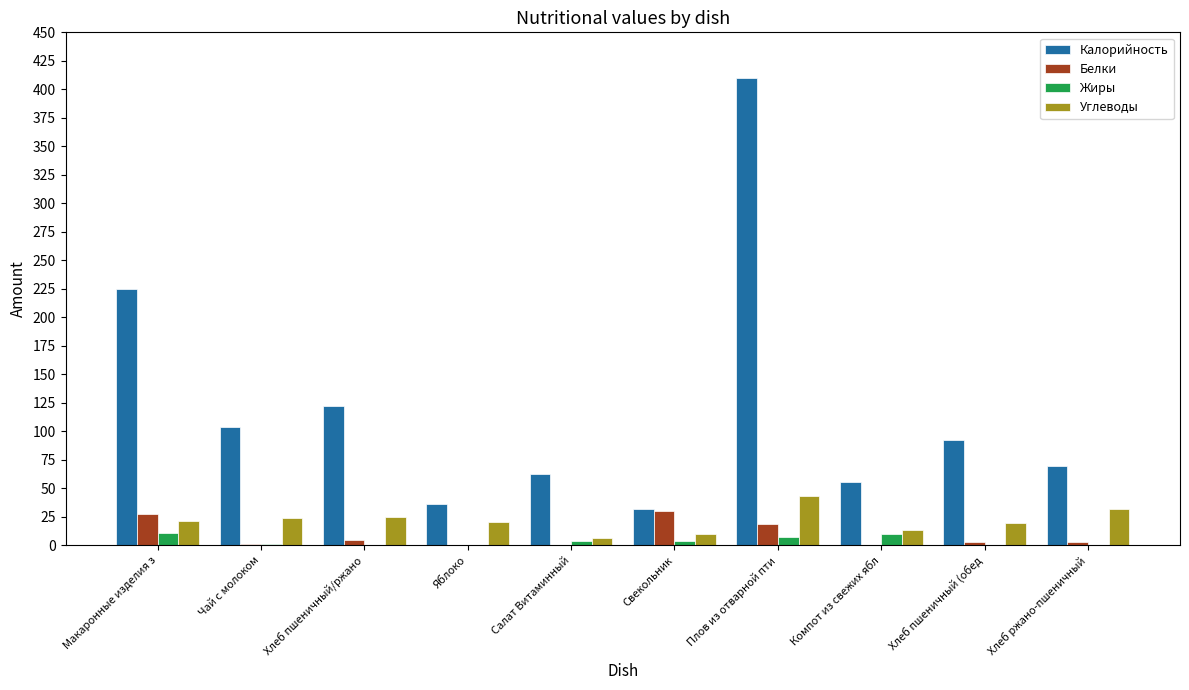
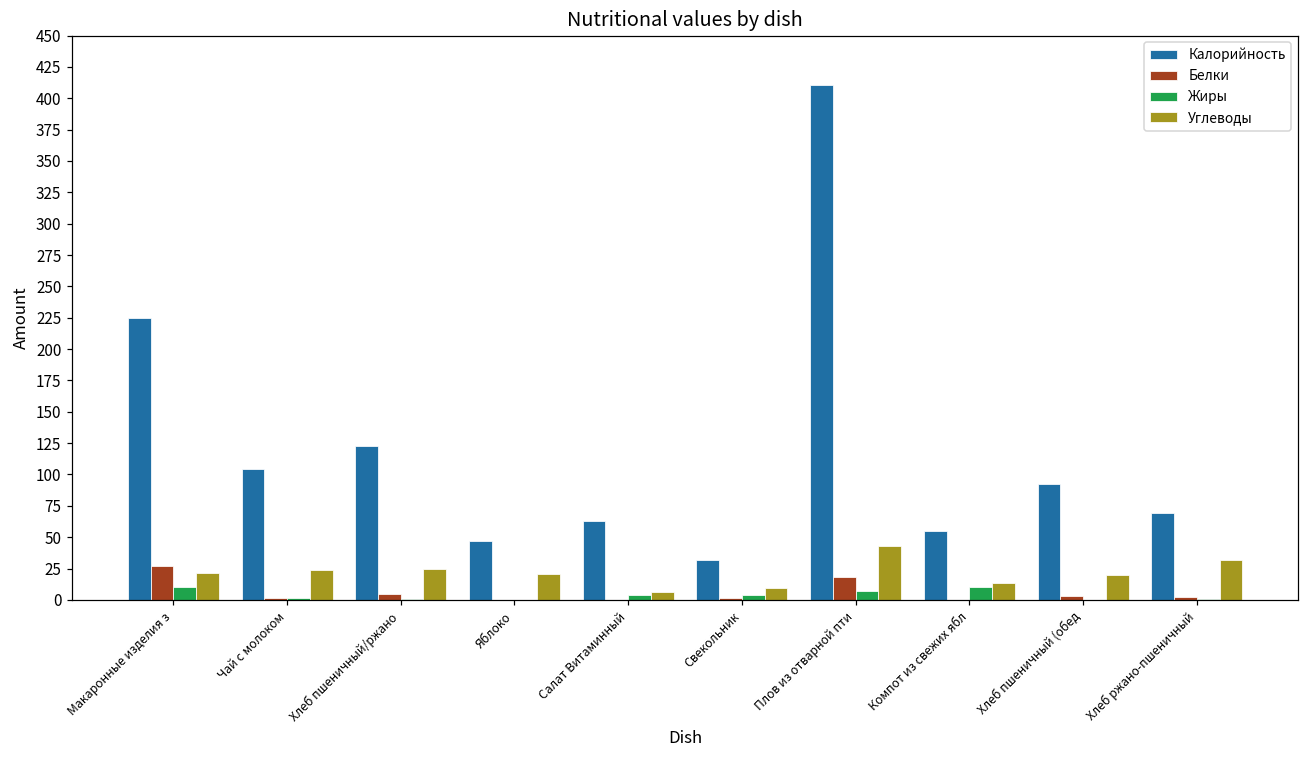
  {
    "Калорийность": {
      "Макаронные изделия з": 225,
      "Чай с молоком": 104,
      "Хлеб пшеничный/ржано": 123,
-     "Яблоко": 36,
+     "Яблоко": 47,
      "Салат Витаминный": 63,
      "Свекольник": 32,
      "Плов из отварной пти": 410,
      "Компот из свежих ябл": 55,
      "Хлеб пшеничный (обед": 93,
      "Хлеб ржано-пшеничный": 69
    },
    "Белки": {
      "Макаронные изделия з": 27,
      "Хлеб пшеничный/ржано": 4,
      "Яблоко": 0,
      "Салат Витаминный": 0,
-     "Свекольник": 30,
+     "Свекольник": 2,
      "Плов из отварной пти": 18,
      "Компот из свежих ябл": 0,
      "Хлеб пшеничный (обед": 3,
      "Хлеб ржано-пшеничный": 3
    },
    "Жиры": {
      "Макаронные изделия з": 11,
      "Яблоко": 0,
      "Салат Витаминный": 4,
      "Свекольник": 4,
      "Плов из отварной пти": 7,
      "Компот из свежих ябл": 10
    },
    "Углеводы": {
      "Макаронные изделия з": 22,
      "Чай с молоком": 24,
      "Хлеб пшеничный/ржано": 25,
      "Яблоко": 21,
      "Салат Витаминный": 6,
      "Свекольник": 10,
      "Плов из отварной пти": 43,
      "Компот из свежих ябл": 14,
      "Хлеб пшеничный (обед": 20,
      "Хлеб ржано-пшеничный": 32
    }
  }
